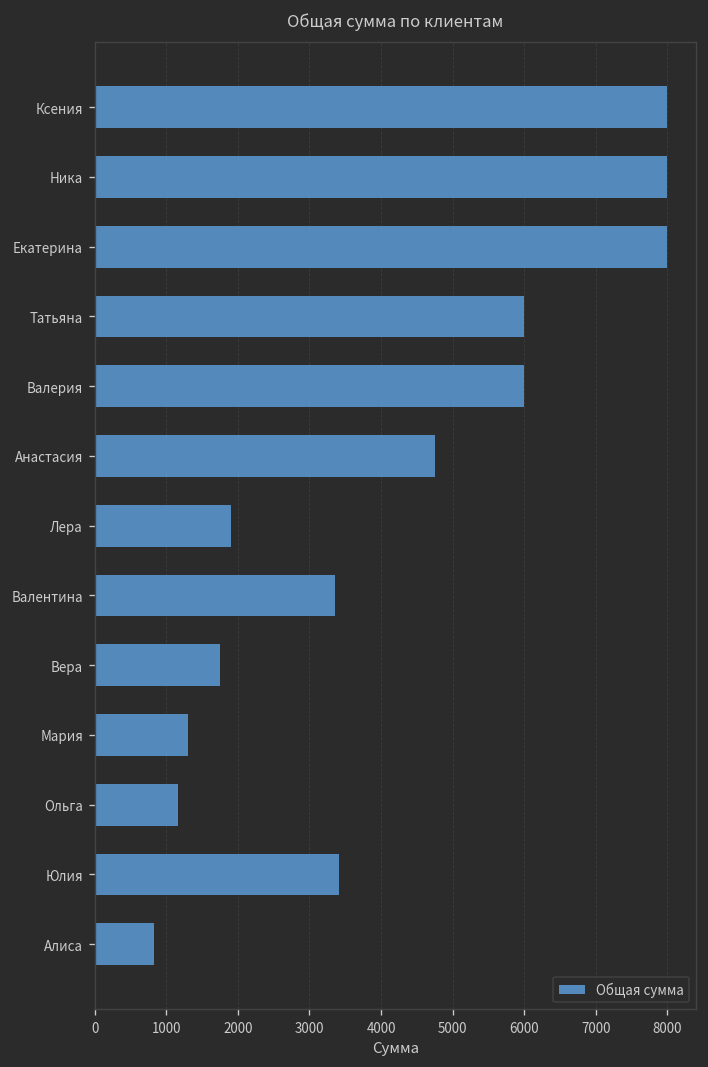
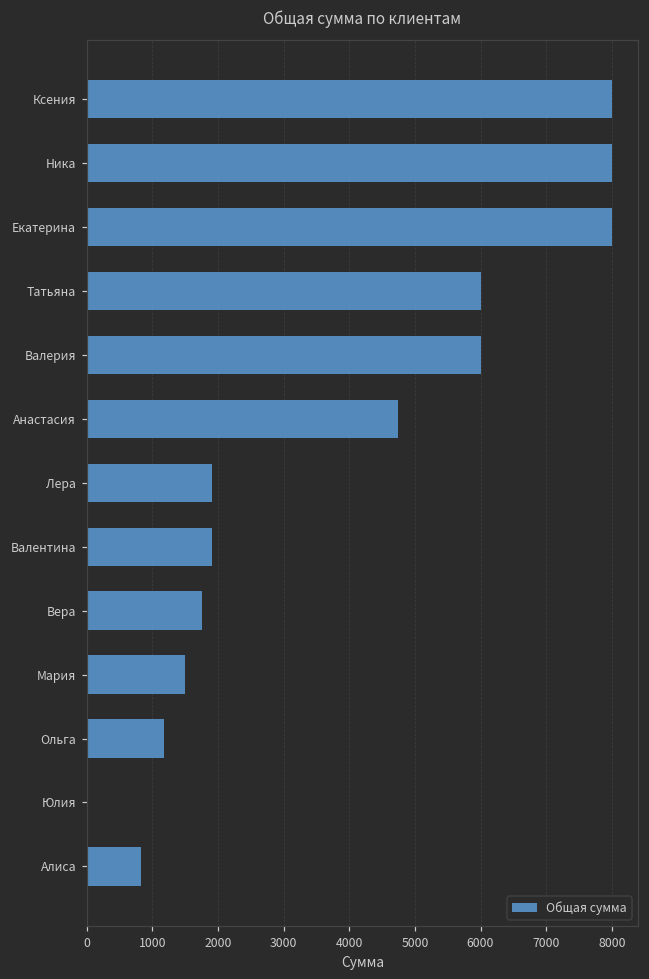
  {
    "Ксения": 8000,
    "Ника": 8000,
    "Екатерина": 8000,
    "Татьяна": 6000,
    "Валерия": 6000,
    "Анастасия": 4700,
    "Лера": 1900,
-   "Валентина": 3400,
+   "Валентина": 1900,
    "Вера": 1800,
-   "Мария": 1300,
+   "Мария": 1500,
    "Ольга": 1200,
-   "Юлия": 3400,
+   "Юлия": 0,
    "Алиса": 800
  }
